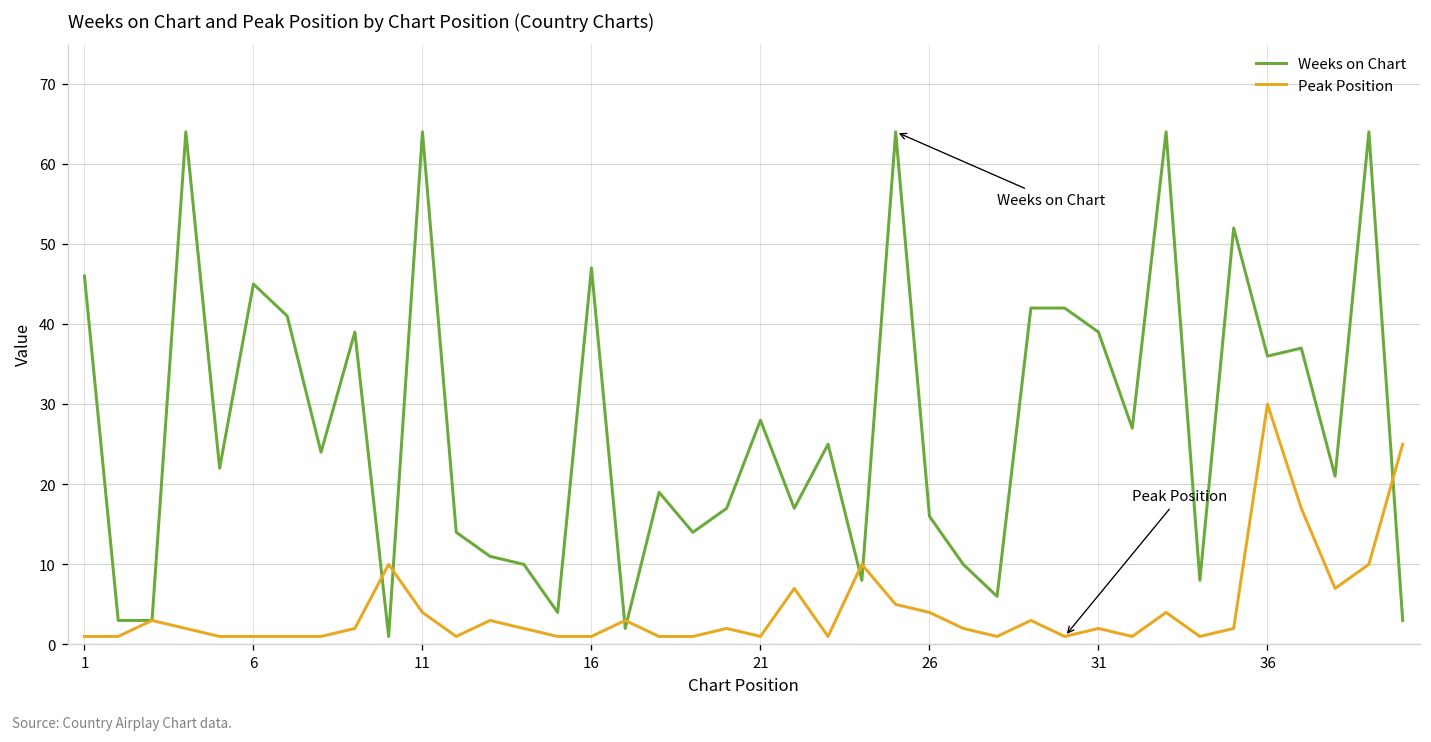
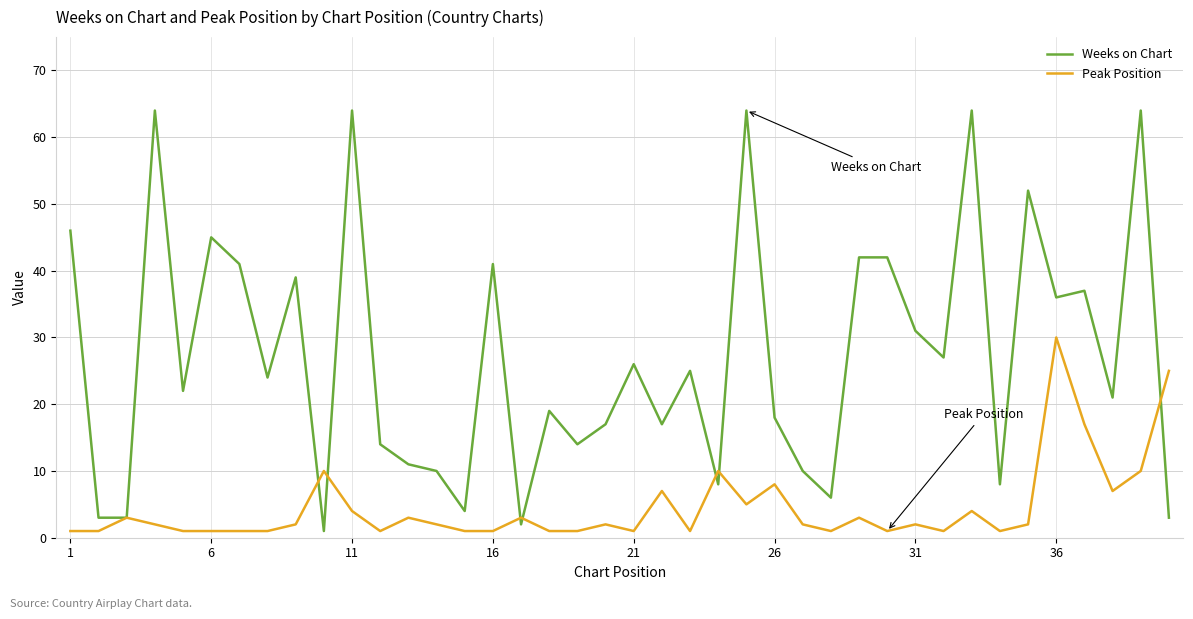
  {
    "Weeks on Chart": {
      "1": 46,
      "6": 45,
      "11": 64,
-     "16": 47,
-     "21": 28,
-     "26": 16,
-     "31": 39,
+     "16": 41,
+     "21": 26,
+     "26": 18,
+     "31": 31,
      "36": 36
    },
    "Peak Position": {
      "1": 1,
      "6": 1,
      "11": 4,
      "16": 1,
      "21": 1,
-     "26": 4,
+     "26": 8,
      "31": 2,
      "36": 30
    }
  }
